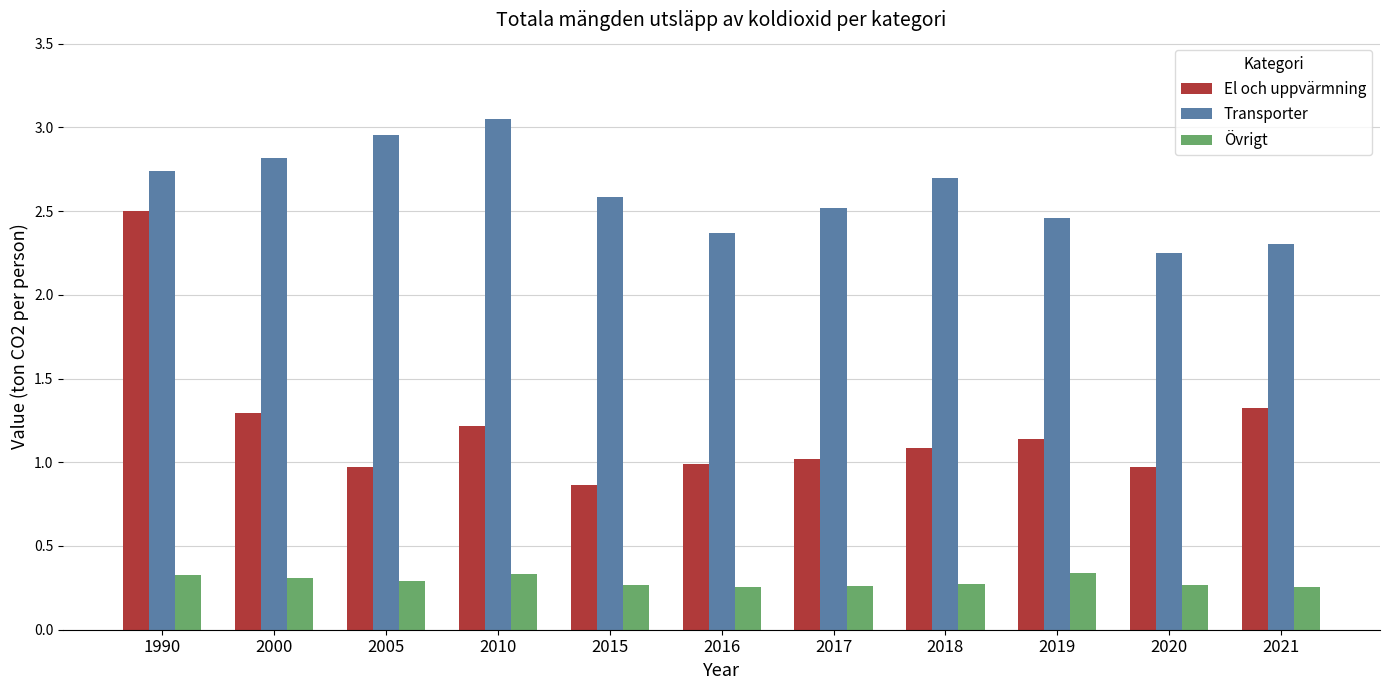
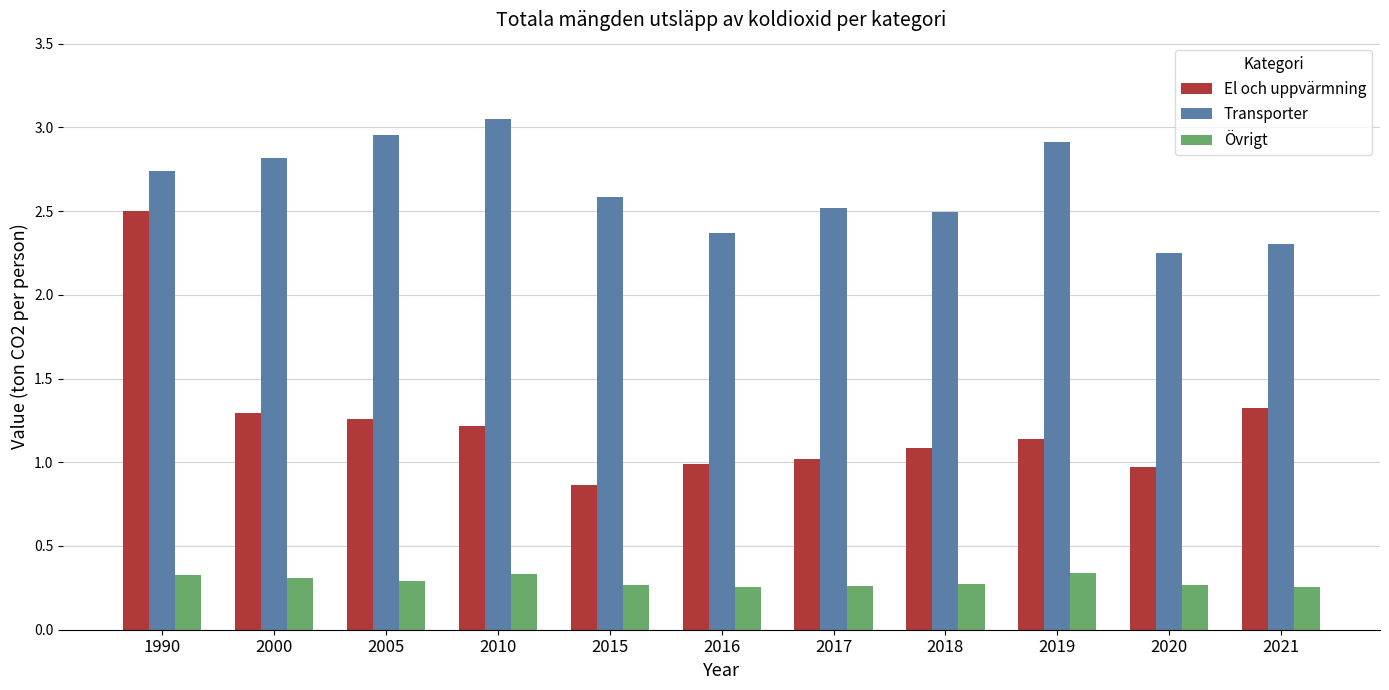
  {
    "El och uppvärmning": {
      "1990": 2.50,
      "2000": 1.29,
-     "2005": 0.97,
+     "2005": 1.26,
      "2010": 1.22,
      "2015": 0.87,
      "2016": 0.99,
      "2017": 1.02,
      "2018": 1.08,
      "2019": 1.14,
      "2020": 0.97,
      "2021": 1.33
    },
    "Transporter": {
      "1990": 2.74,
      "2000": 2.82,
      "2005": 2.96,
      "2010": 3.05,
      "2015": 2.58,
      "2016": 2.37,
      "2017": 2.52,
-     "2018": 2.70,
-     "2019": 2.46,
+     "2018": 2.49,
+     "2019": 2.91,
      "2020": 2.25,
      "2021": 2.30
    },
    "Övrigt": {
      "1990": 0.33,
      "2000": 0.31,
      "2005": 0.29,
      "2010": 0.33,
      "2015": 0.26,
      "2016": 0.25,
      "2017": 0.26,
      "2018": 0.28,
      "2019": 0.34,
      "2020": 0.27,
      "2021": 0.26
    }
  }
